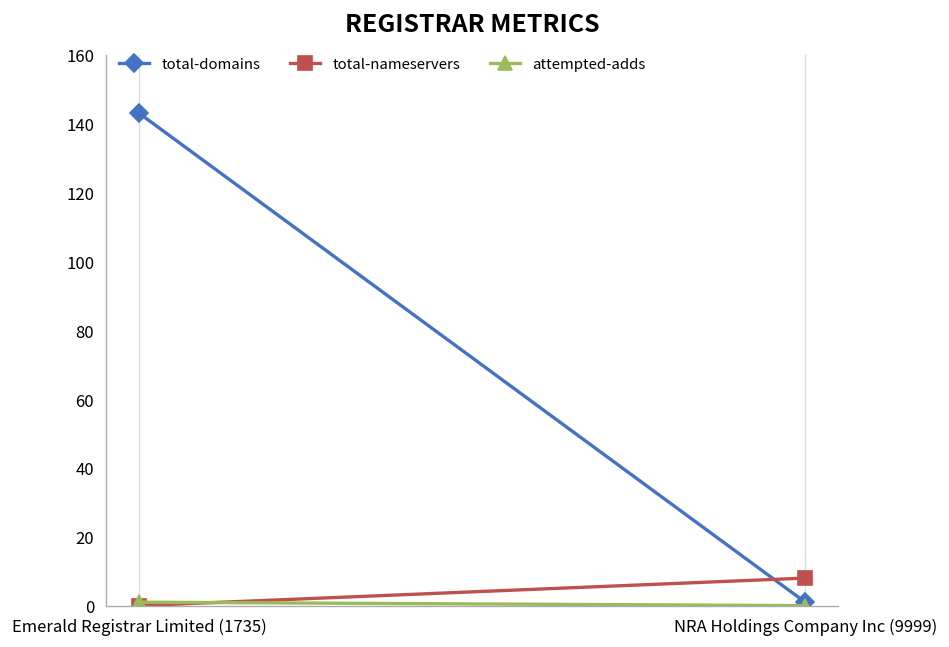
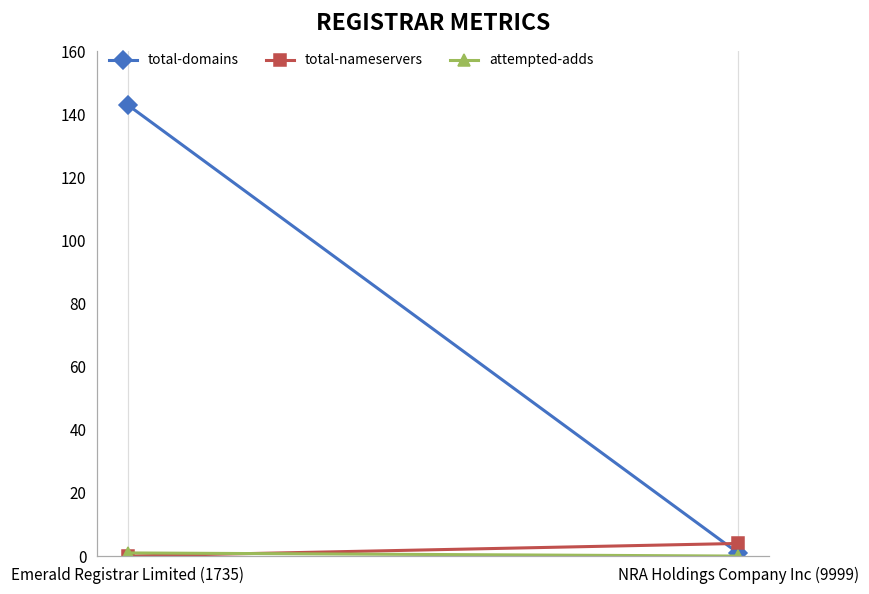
  {
    "total-domains": {
      "Emerald Registrar Limited (1735)": 143,
      "NRA Holdings Company Inc (9999)": 1
    },
    "total-nameservers": {
      "Emerald Registrar Limited (1735)": 0,
-     "NRA Holdings Company Inc (9999)": 8
+     "NRA Holdings Company Inc (9999)": 4
    },
    "attempted-adds": {
      "Emerald Registrar Limited (1735)": 1,
      "NRA Holdings Company Inc (9999)": 0
    }
  }
